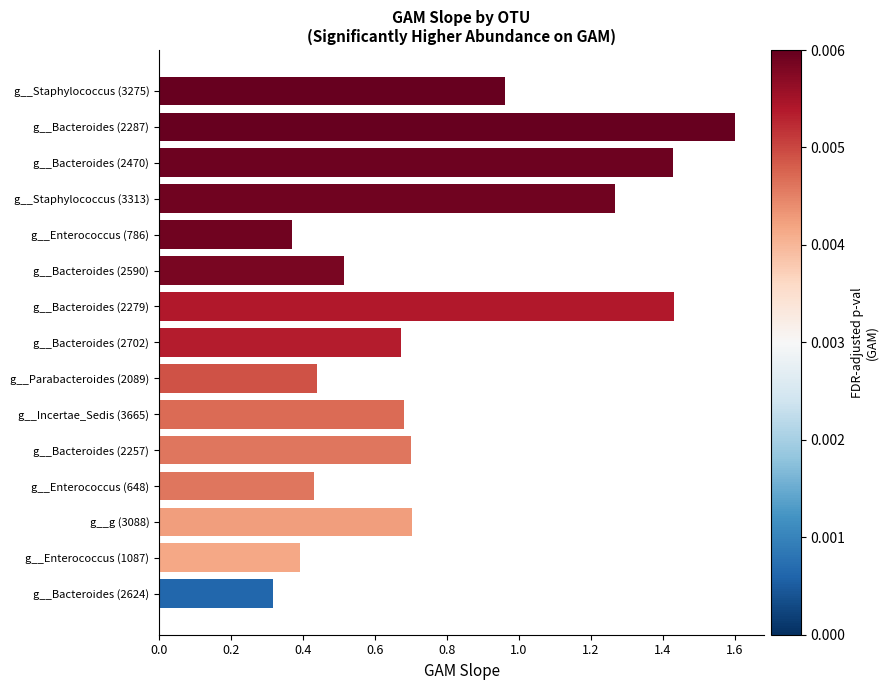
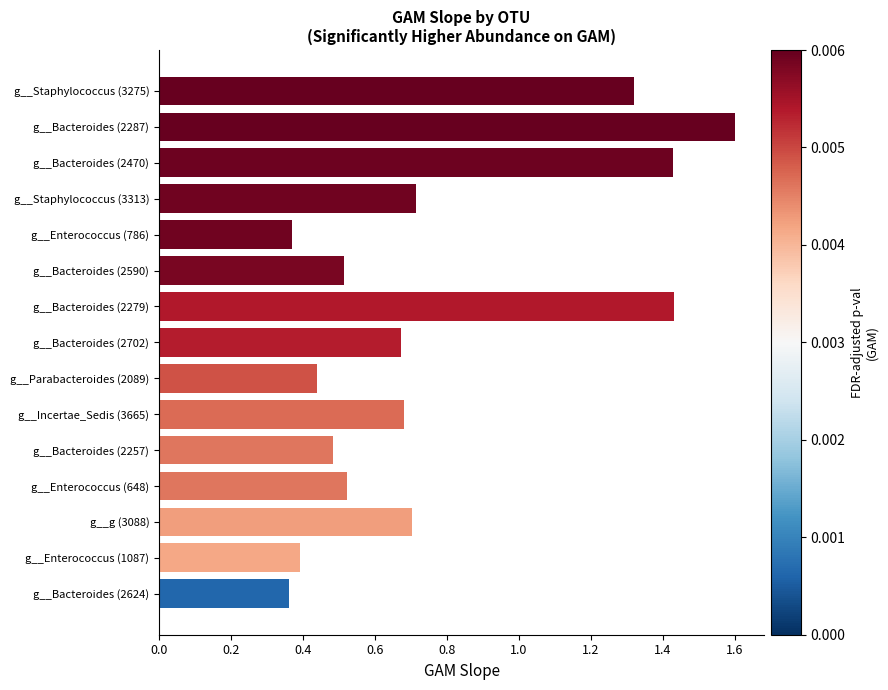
  {
-   "g__Staphylococcus (3275)": 0.96,
+   "g__Staphylococcus (3275)": 1.32,
    "g__Bacteroides (2287)": 1.60,
    "g__Bacteroides (2470)": 1.43,
-   "g__Staphylococcus (3313)": 1.27,
+   "g__Staphylococcus (3313)": 0.71,
    "g__Enterococcus (786)": 0.37,
    "g__Bacteroides (2590)": 0.51,
    "g__Bacteroides (2279)": 1.43,
    "g__Bacteroides (2702)": 0.67,
    "g__Parabacteroides (2089)": 0.44,
    "g__Incertae_Sedis (3665)": 0.68,
-   "g__Bacteroides (2257)": 0.70,
-   "g__Enterococcus (648)": 0.43,
+   "g__Bacteroides (2257)": 0.48,
+   "g__Enterococcus (648)": 0.52,
    "g__g (3088)": 0.70,
    "g__Enterococcus (1087)": 0.39,
-   "g__Bacteroides (2624)": 0.32
+   "g__Bacteroides (2624)": 0.36
  }
